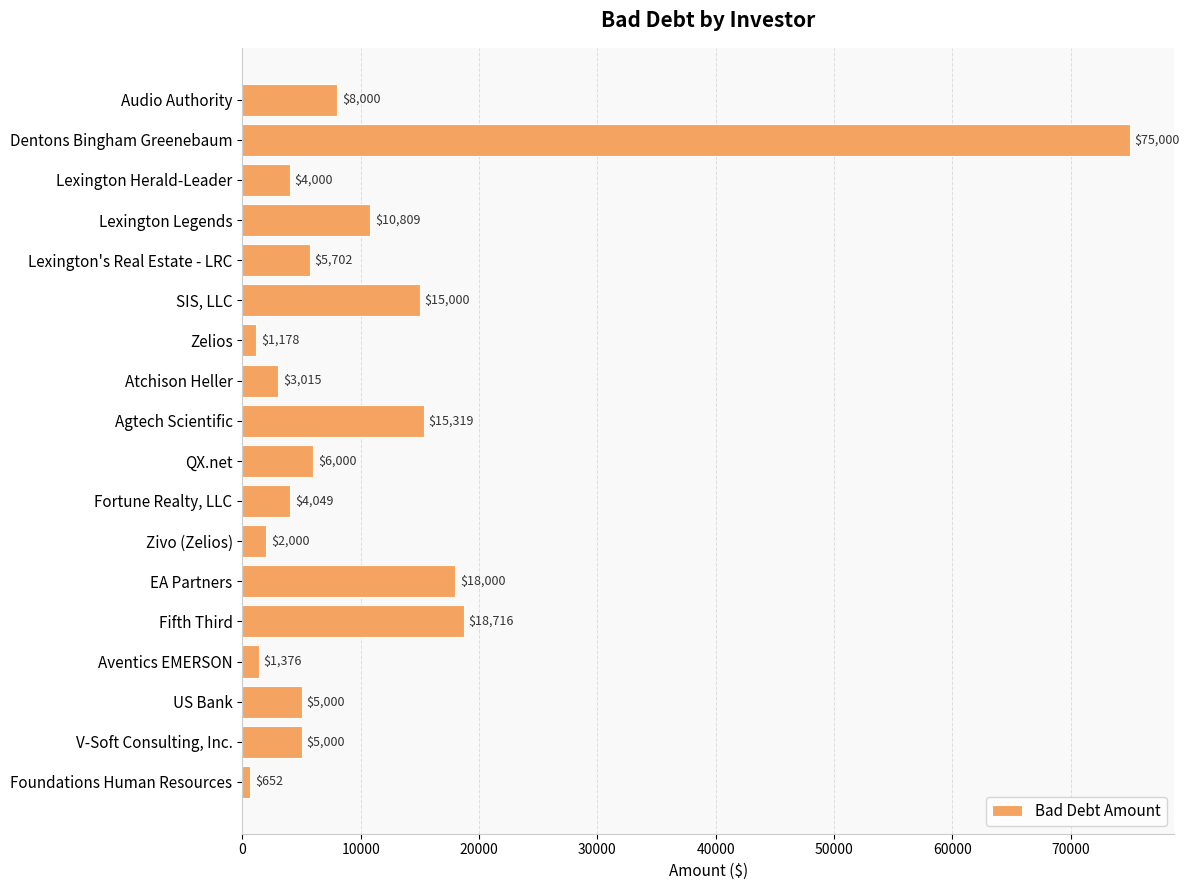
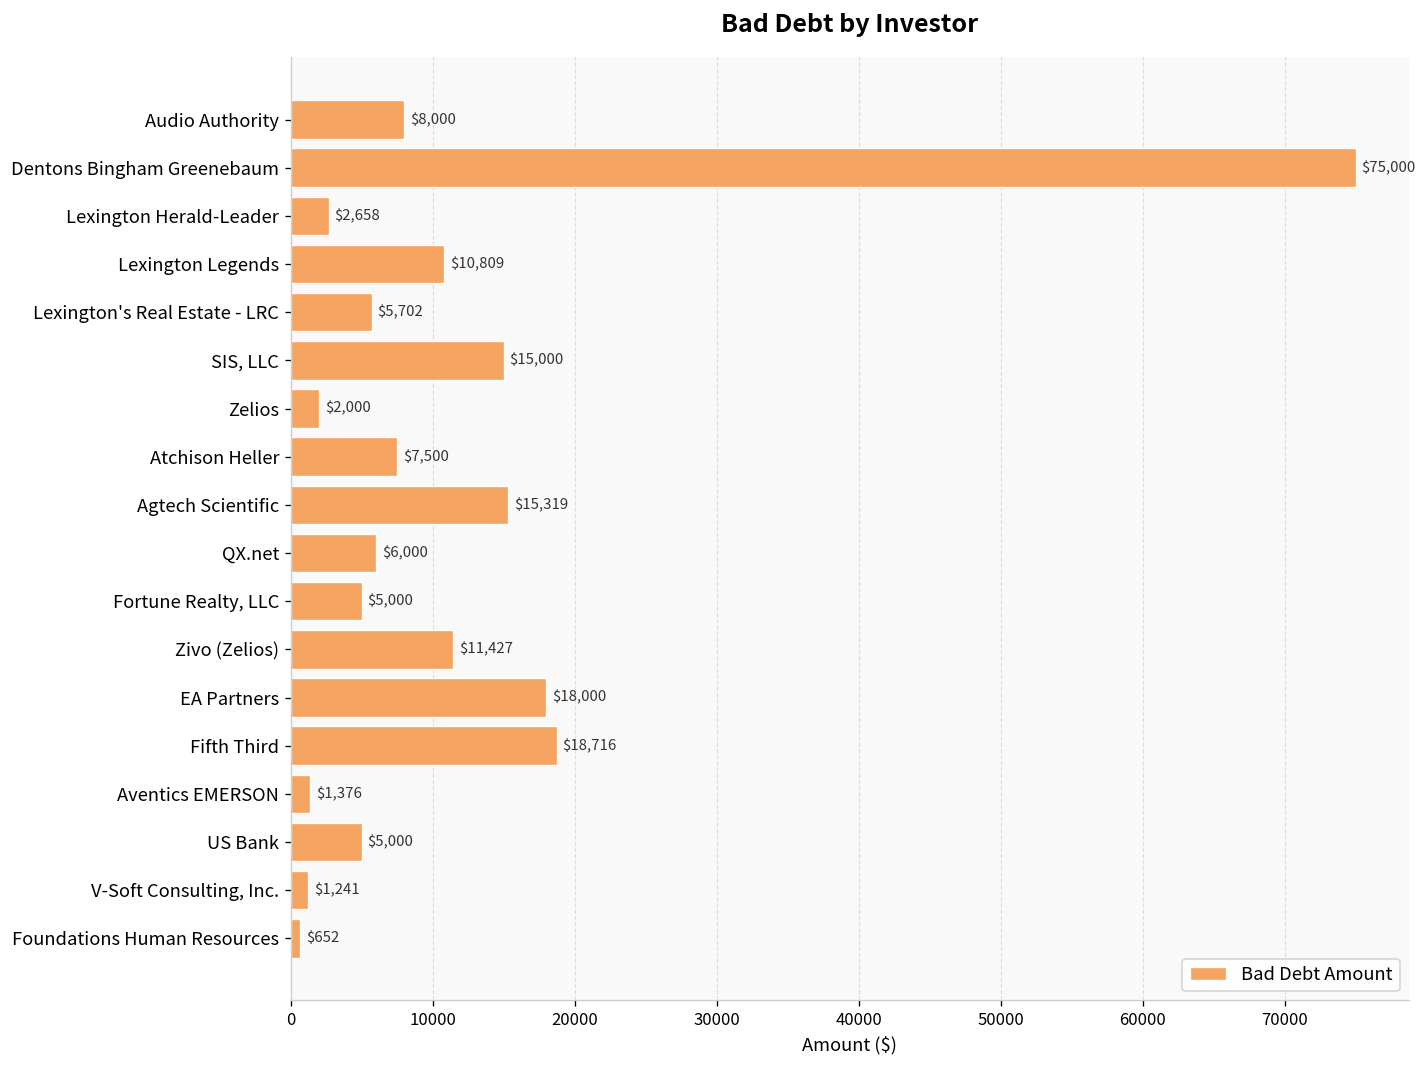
  {
    "Audio Authority": "$8,000",
    "Dentons Bingham Greenebaum": "$75,000",
-   "Lexington Herald-Leader": "$4,000",
+   "Lexington Herald-Leader": "$2,658",
    "Lexington Legends": "$10,809",
    "Lexington's Real Estate - LRC": "$5,702",
    "SIS, LLC": "$15,000",
-   "Zelios": "$1,178",
-   "Atchison Heller": "$3,015",
+   "Zelios": "$2,000",
+   "Atchison Heller": "$7,500",
    "Agtech Scientific": "$15,319",
    "QX.net": "$6,000",
-   "Fortune Realty, LLC": "$4,049",
-   "Zivo (Zelios)": "$2,000",
+   "Fortune Realty, LLC": "$5,000",
+   "Zivo (Zelios)": "$11,427",
    "EA Partners": "$18,000",
    "Fifth Third": "$18,716",
    "Aventics EMERSON": "$1,376",
    "US Bank": "$5,000",
-   "V-Soft Consulting, Inc.": "$5,000",
+   "V-Soft Consulting, Inc.": "$1,241",
    "Foundations Human Resources": "$652"
  }
